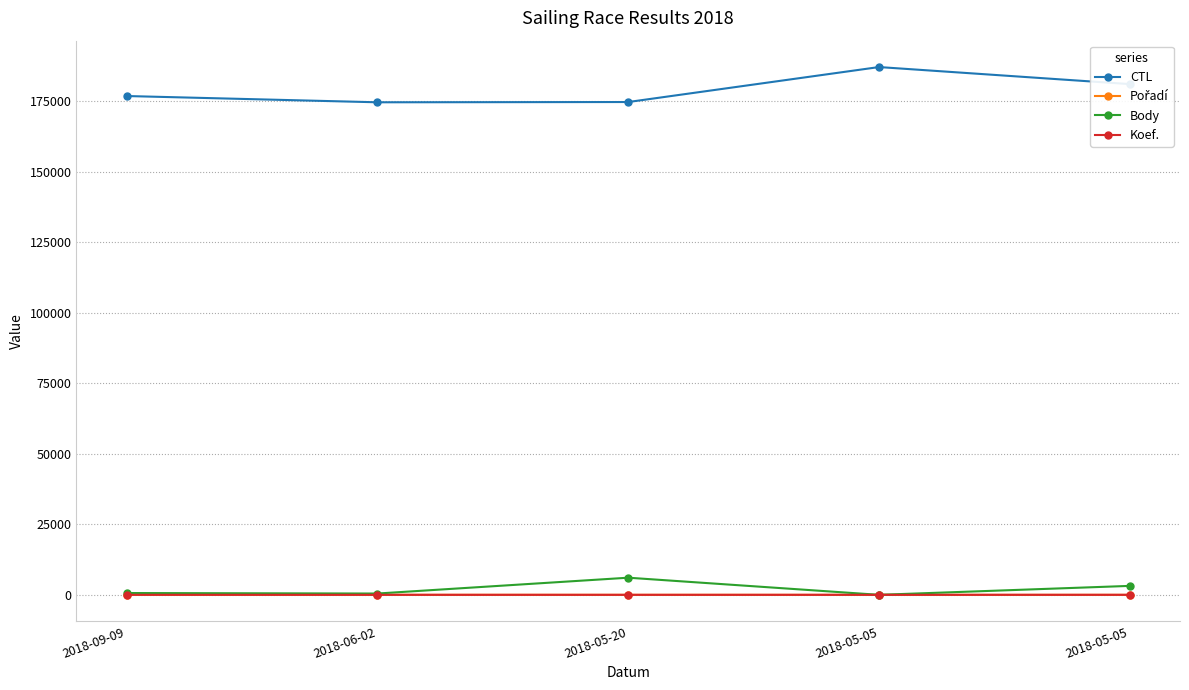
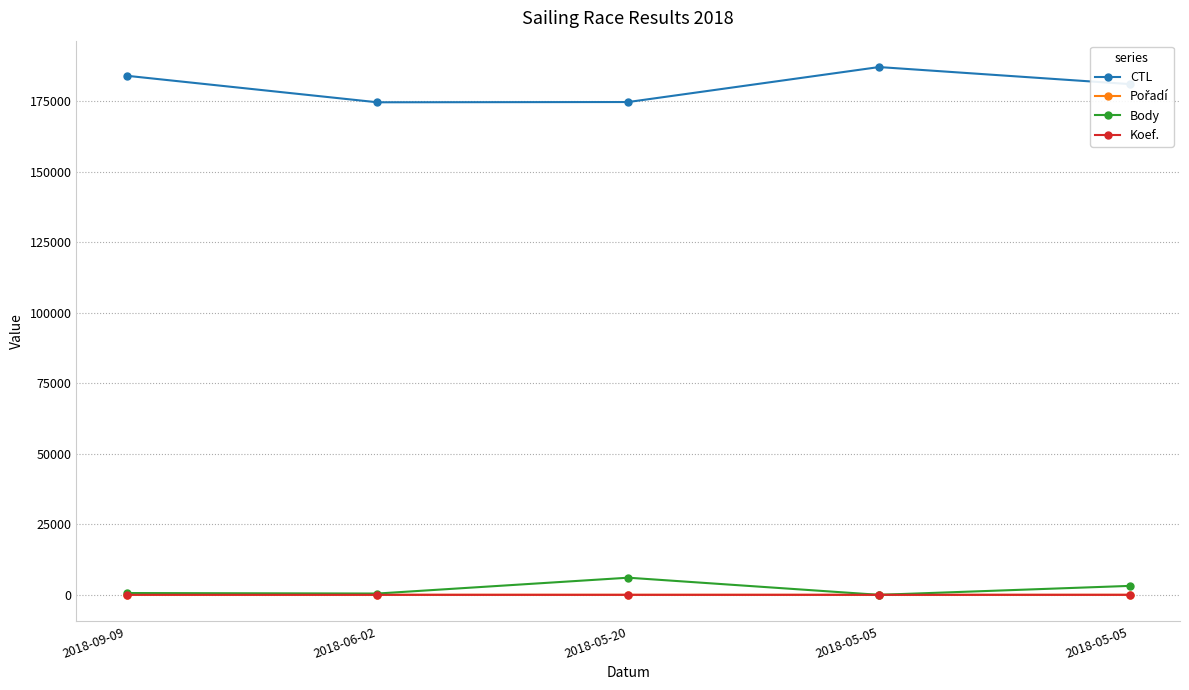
  {
    "CTL": {
-     "2018-09-09": 177000,
+     "2018-09-09": 184000,
      "2018-06-02": 175000,
      "2018-05-20": 175000
    },
    "Koef.": {
      "2018-05-20": 0
    },
    "Body": {
      "2018-05-20": 6000
    }
  }
